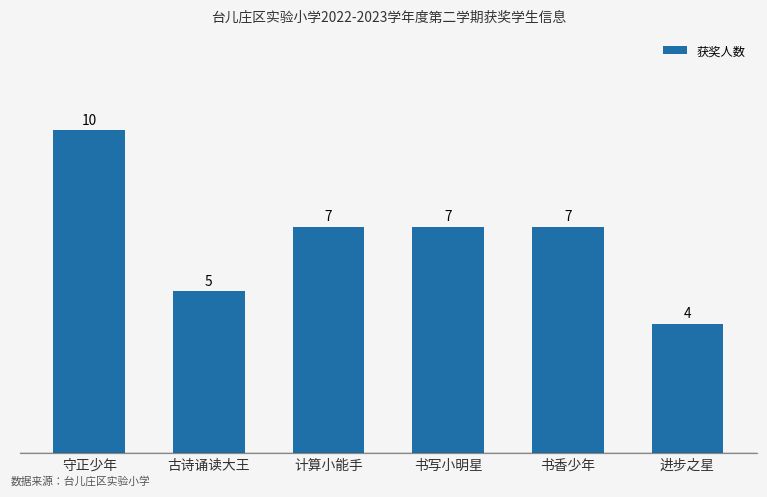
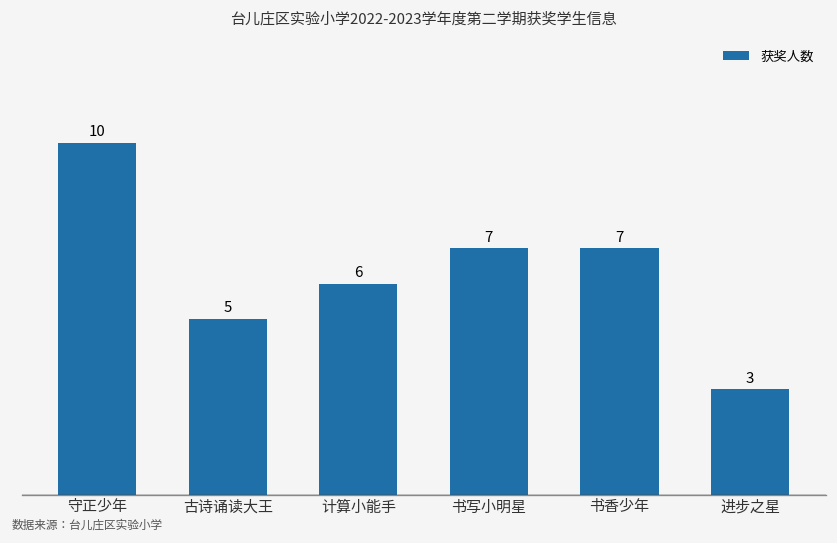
  {
    "守正少年": 10,
    "古诗诵读大王": 5,
-   "计算小能手": 7,
+   "计算小能手": 6,
    "书写小明星": 7,
    "书香少年": 7,
-   "进步之星": 4
+   "进步之星": 3
  }
